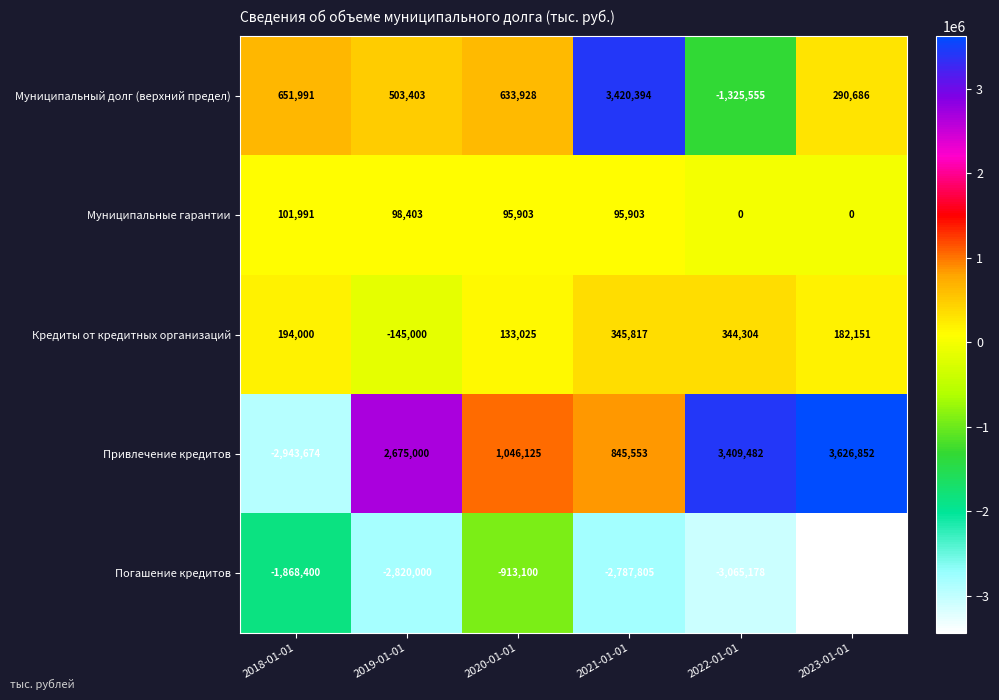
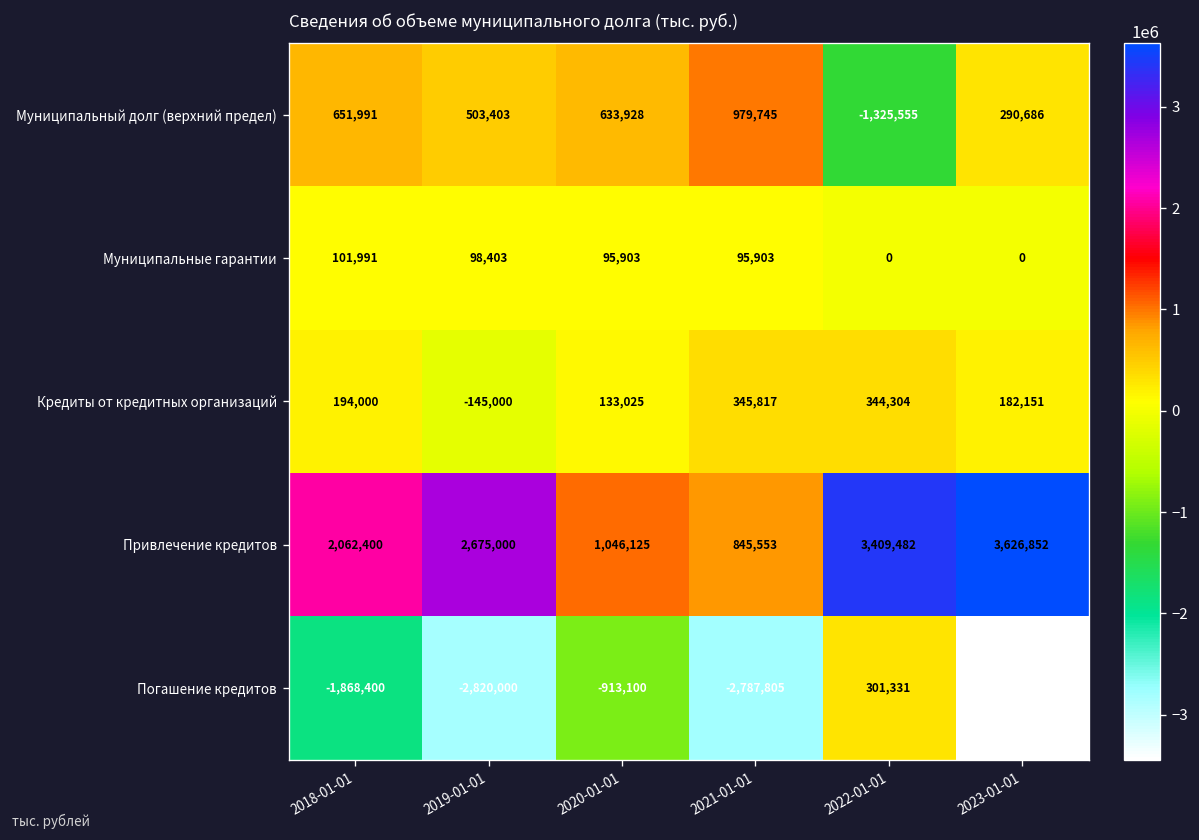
  {
    "Муниципальный долг (верхний предел)": {
      "2018-01-01": "651,991",
      "2019-01-01": "503,403",
      "2020-01-01": "633,928",
-     "2021-01-01": "3,420,394",
+     "2021-01-01": "979,745",
      "2022-01-01": "-1,325,555",
      "2023-01-01": "290,686"
    },
    "Муниципальные гарантии": {
      "2018-01-01": "101,991",
      "2019-01-01": "98,403",
      "2020-01-01": "95,903",
      "2021-01-01": "95,903",
      "2022-01-01": "0",
      "2023-01-01": "0"
    },
    "Кредиты от кредитных организаций": {
      "2018-01-01": "194,000",
      "2019-01-01": "-145,000",
      "2020-01-01": "133,025",
      "2021-01-01": "345,817",
      "2022-01-01": "344,304",
      "2023-01-01": "182,151"
    },
    "Привлечение кредитов": {
-     "2018-01-01": "-2,943,674",
+     "2018-01-01": "2,062,400",
      "2019-01-01": "2,675,000",
      "2020-01-01": "1,046,125",
      "2021-01-01": "845,553",
      "2022-01-01": "3,409,482",
      "2023-01-01": "3,626,852"
    },
    "Погашение кредитов": {
      "2018-01-01": "-1,868,400",
      "2019-01-01": "-2,820,000",
      "2020-01-01": "-913,100",
      "2021-01-01": "-2,787,805",
-     "2022-01-01": "-3,065,178"
+     "2022-01-01": "301,331"
    }
  }
